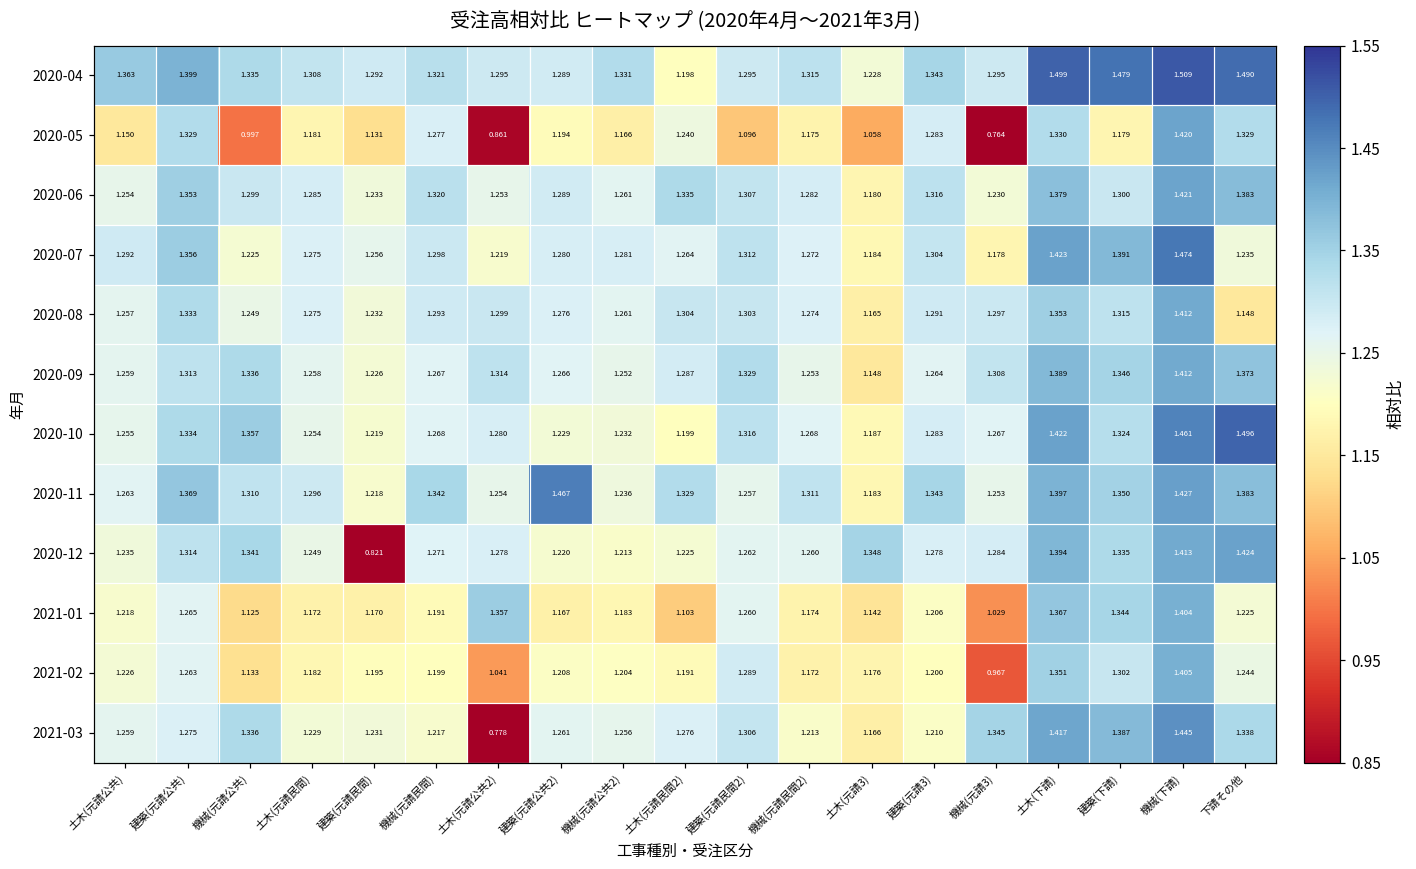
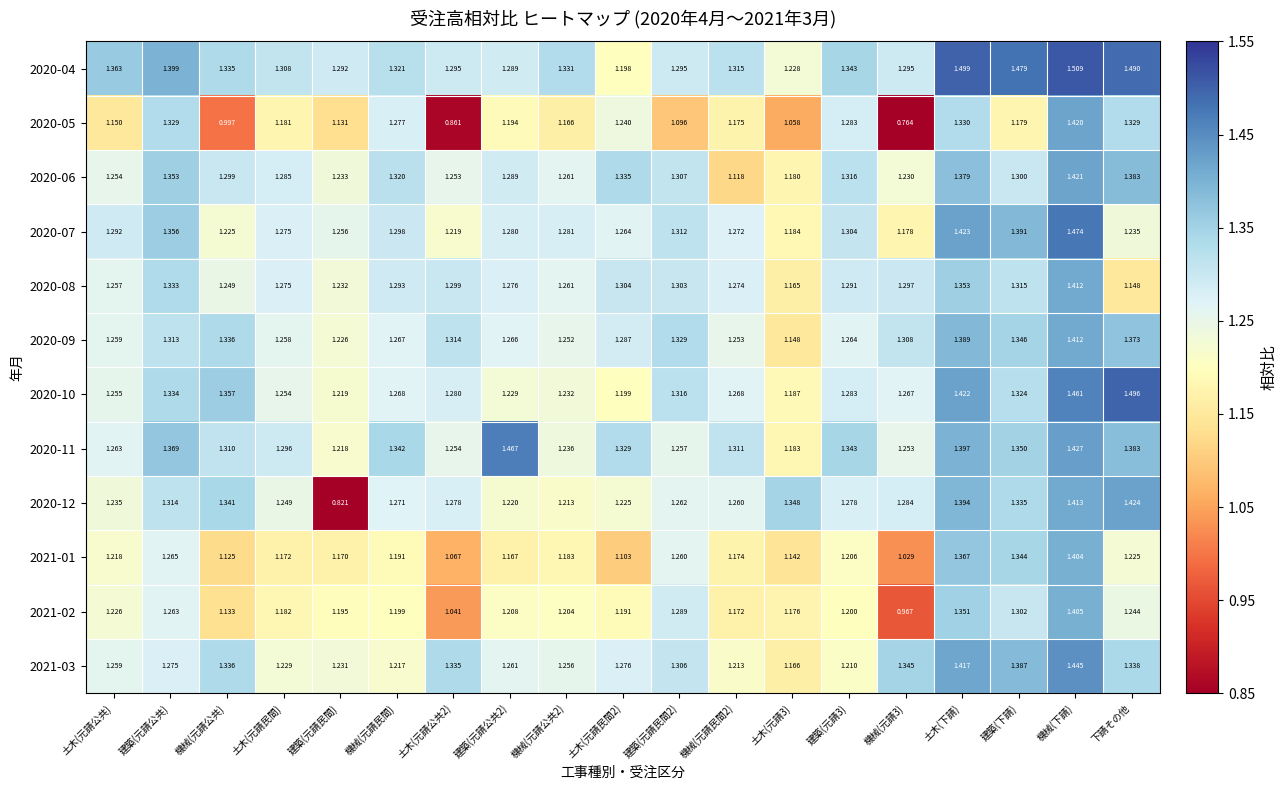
  {
    "2020-06": {
      "土木(元請公共)": 1.254,
      "建築(元請公共)": 1.353,
      "機械(元請公共)": 1.299,
      "土木(元請民間)": 1.285,
      "建築(元請民間)": 1.233,
      "機械(元請民間)": 1.320,
      "土木(元請公共2)": 1.253,
      "建築(元請公共2)": 1.289,
      "機械(元請公共2)": 1.261,
      "土木(元請民間2)": 1.335,
      "建築(元請民間2)": 1.307,
-     "機械(元請民間2)": 1.282,
+     "機械(元請民間2)": 1.118,
      "土木(元請3)": 1.180,
      "建築(元請3)": 1.316,
      "機械(元請3)": 1.230,
      "土木(下請)": 1.379,
      "建築(下請)": 1.300,
      "機械(下請)": 1.421,
      "下請その他": 1.383
    },
    "2021-01": {
      "土木(元請公共)": 1.218,
      "建築(元請公共)": 1.265,
      "機械(元請公共)": 1.125,
      "土木(元請民間)": 1.172,
      "建築(元請民間)": 1.170,
      "機械(元請民間)": 1.191,
-     "土木(元請公共2)": 1.357,
+     "土木(元請公共2)": 1.067,
      "建築(元請公共2)": 1.167,
      "機械(元請公共2)": 1.183,
      "土木(元請民間2)": 1.103,
      "建築(元請民間2)": 1.260,
      "機械(元請民間2)": 1.174,
      "土木(元請3)": 1.142,
      "建築(元請3)": 1.206,
      "機械(元請3)": 1.029,
      "土木(下請)": 1.367,
      "建築(下請)": 1.344,
      "機械(下請)": 1.404,
      "下請その他": 1.225
    },
    "2021-03": {
      "土木(元請公共)": 1.259,
      "建築(元請公共)": 1.275,
      "機械(元請公共)": 1.336,
      "土木(元請民間)": 1.229,
      "建築(元請民間)": 1.231,
      "機械(元請民間)": 1.217,
-     "土木(元請公共2)": 0.778,
+     "土木(元請公共2)": 1.335,
      "建築(元請公共2)": 1.261,
      "機械(元請公共2)": 1.256,
      "土木(元請民間2)": 1.276,
      "建築(元請民間2)": 1.306,
      "機械(元請民間2)": 1.213,
      "土木(元請3)": 1.166,
      "建築(元請3)": 1.210,
      "機械(元請3)": 1.345,
      "土木(下請)": 1.417,
      "建築(下請)": 1.387,
      "機械(下請)": 1.445,
      "下請その他": 1.338
    }
  }
